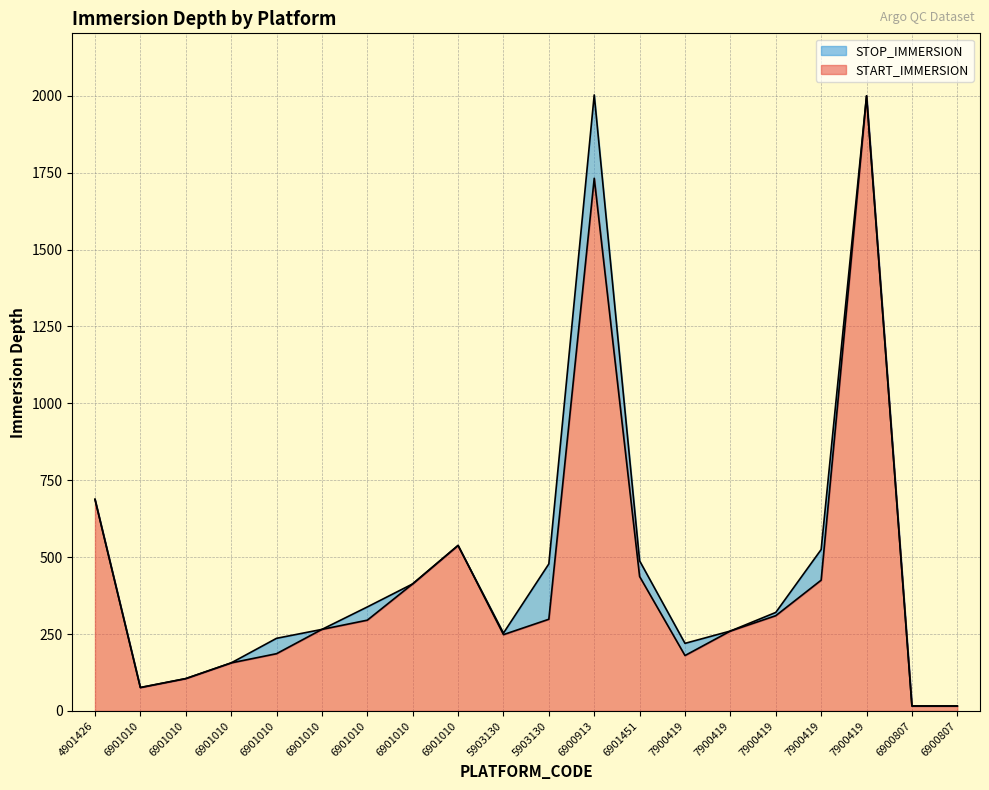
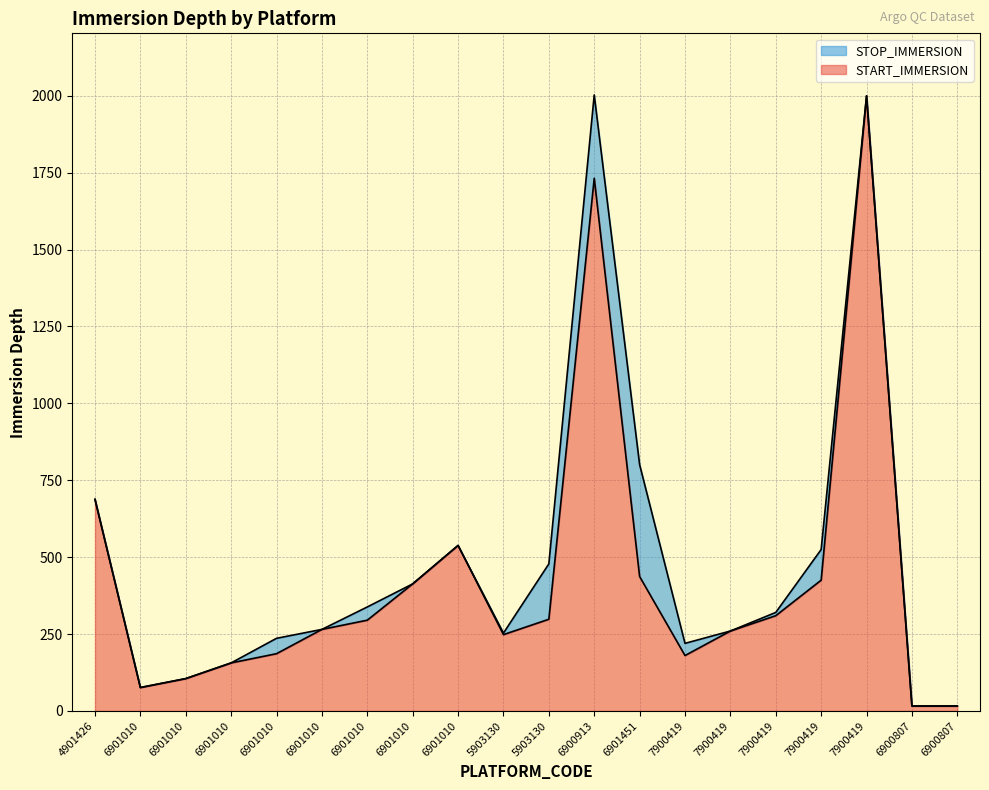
  {
    "START_IMMERSION": {
      "6900913": 1730,
      "6901451": 440
    },
    "STOP_IMMERSION": {
      "6900913": 2000,
-     "6901451": 490
+     "6901451": 800
    }
  }
